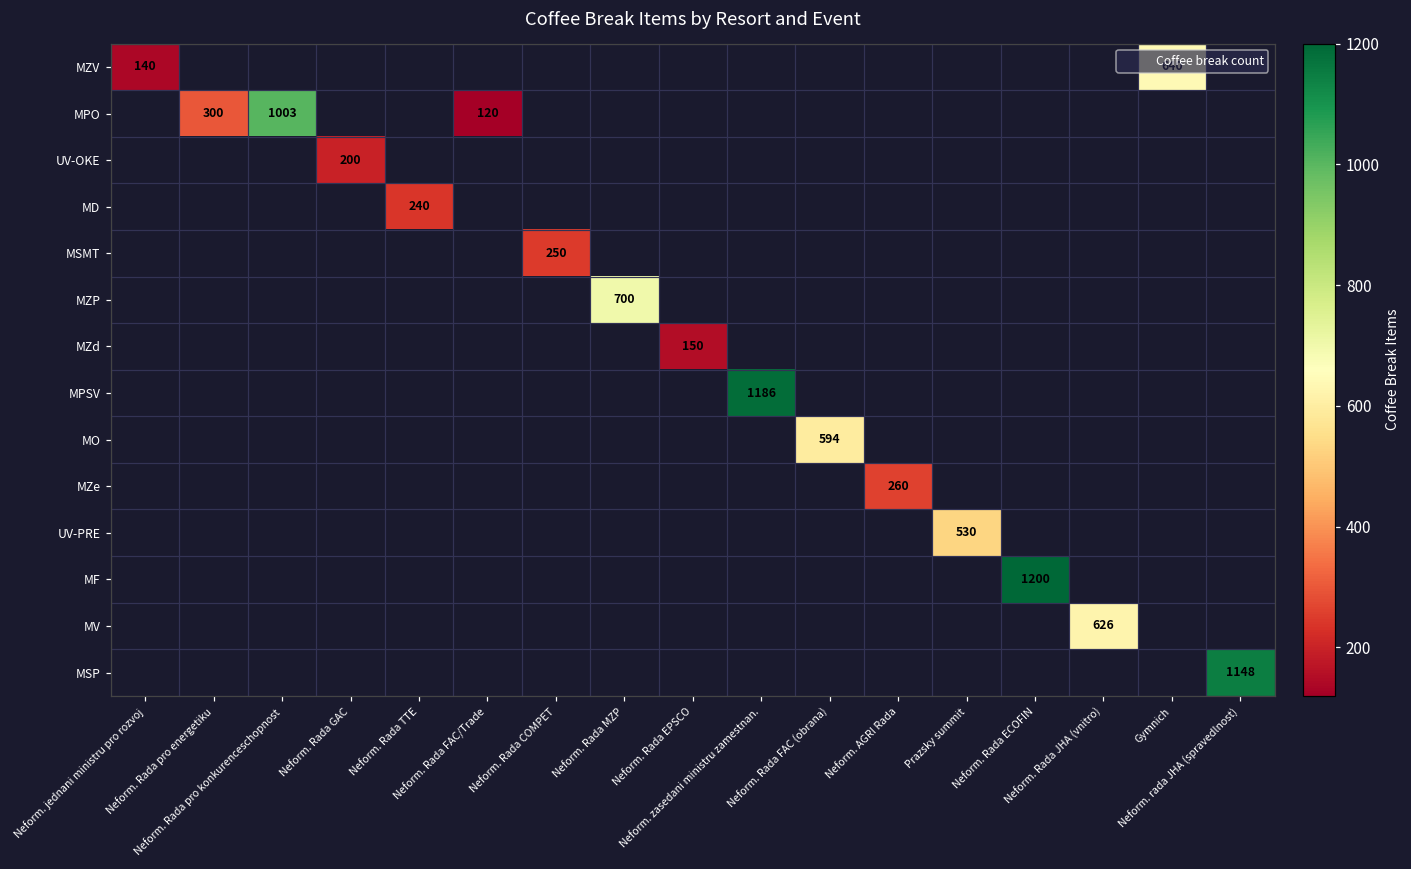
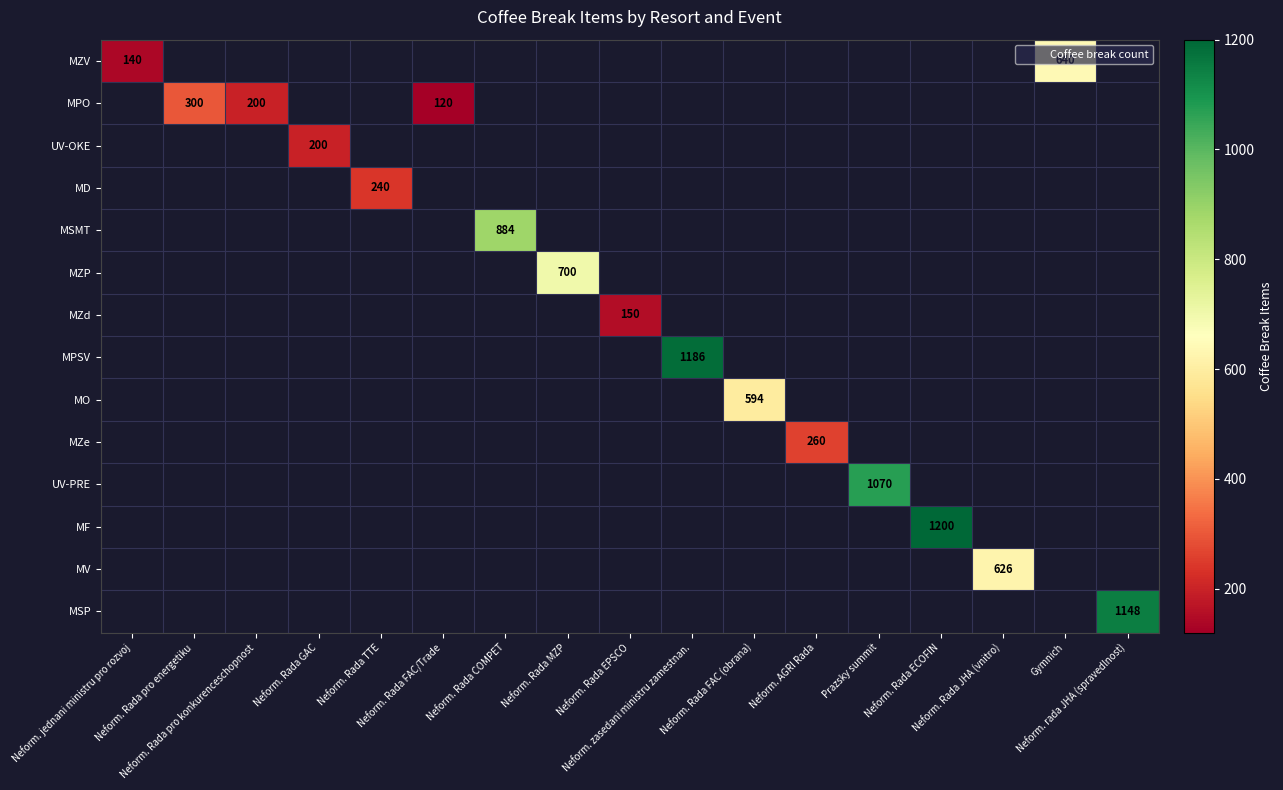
  {
    "MZV": {
      "Neform. jednani ministru pro rozvoj": 140
    },
    "MPO": {
      "Neform. Rada pro energetiku": 300,
-     "Neform. Rada pro konkurenceschopnost": 1003,
+     "Neform. Rada pro konkurenceschopnost": 200,
      "Neform. Rada FAC/Trade": 120
    },
    "UV-OKE": {
      "Neform. Rada GAC": 200
    },
    "MD": {
      "Neform. Rada TTE": 240
    },
    "MSMT": {
-     "Neform. Rada COMPET": 250
+     "Neform. Rada COMPET": 884
    },
    "MZP": {
      "Neform. Rada MZP": 700
    },
    "MZd": {
      "Neform. Rada EPSCO": 150
    },
    "MPSV": {
      "Neform. zasedani ministru zamestnan.": 1186
    },
    "MO": {
      "Neform. Rada FAC (obrana)": 594
    },
    "MZe": {
      "Neform. AGRI Rada": 260
    },
    "UV-PRE": {
-     "Prazsky summit": 530
+     "Prazsky summit": 1070
    },
    "MF": {
      "Neform. Rada ECOFIN": 1200
    },
    "MV": {
      "Neform. Rada JHA (vnitro)": 626
    },
    "MSP": {
      "Neform. rada JHA (spravedlnost)": 1148
    }
  }
